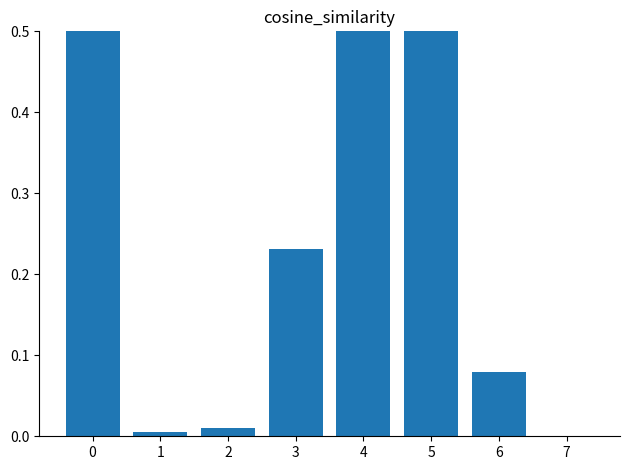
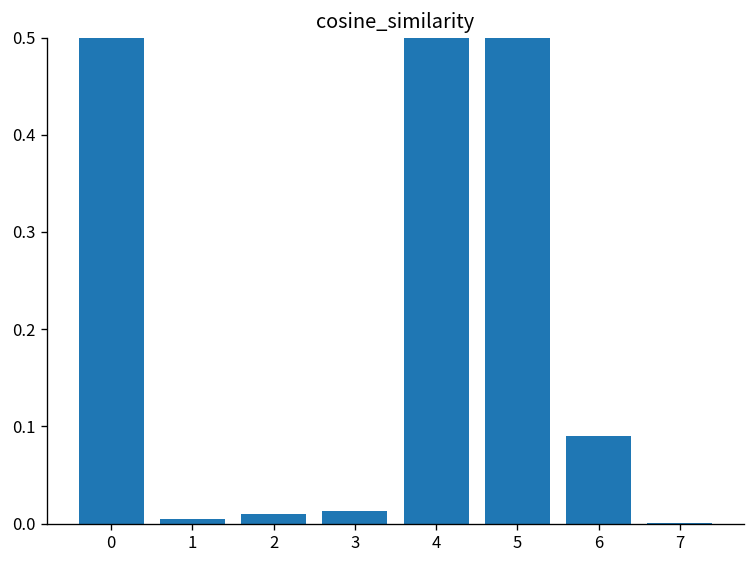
  {
    "1": 0.01,
    "2": 0.01,
-   "3": 0.23,
-   "6": 0.08
+   "3": 0.01,
+   "6": 0.09
  }
